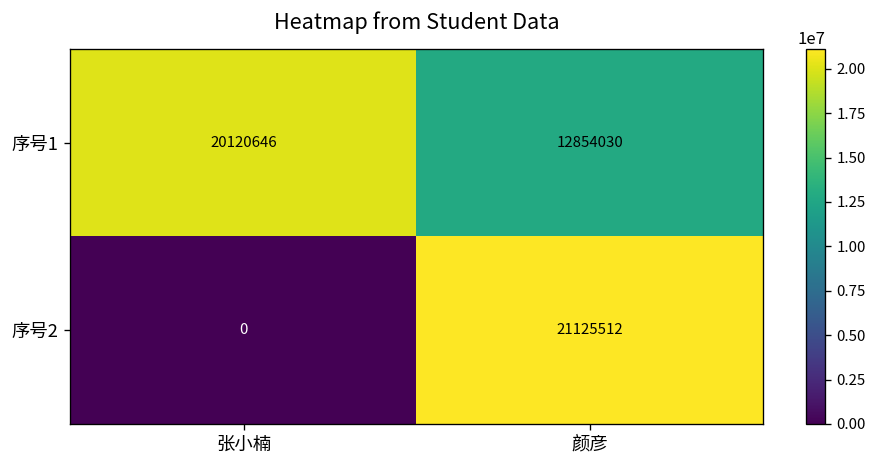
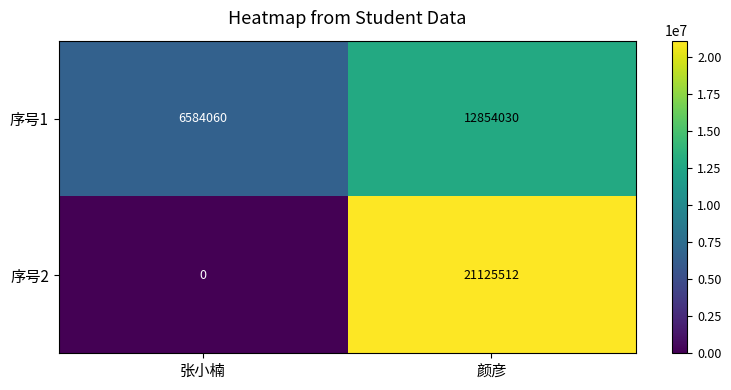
  {
    "序号1": {
-     "张小楠": 20120646,
+     "张小楠": 6584060,
      "颜彦": 12854030
    },
    "序号2": {
      "张小楠": 0,
      "颜彦": 21125512
    }
  }
